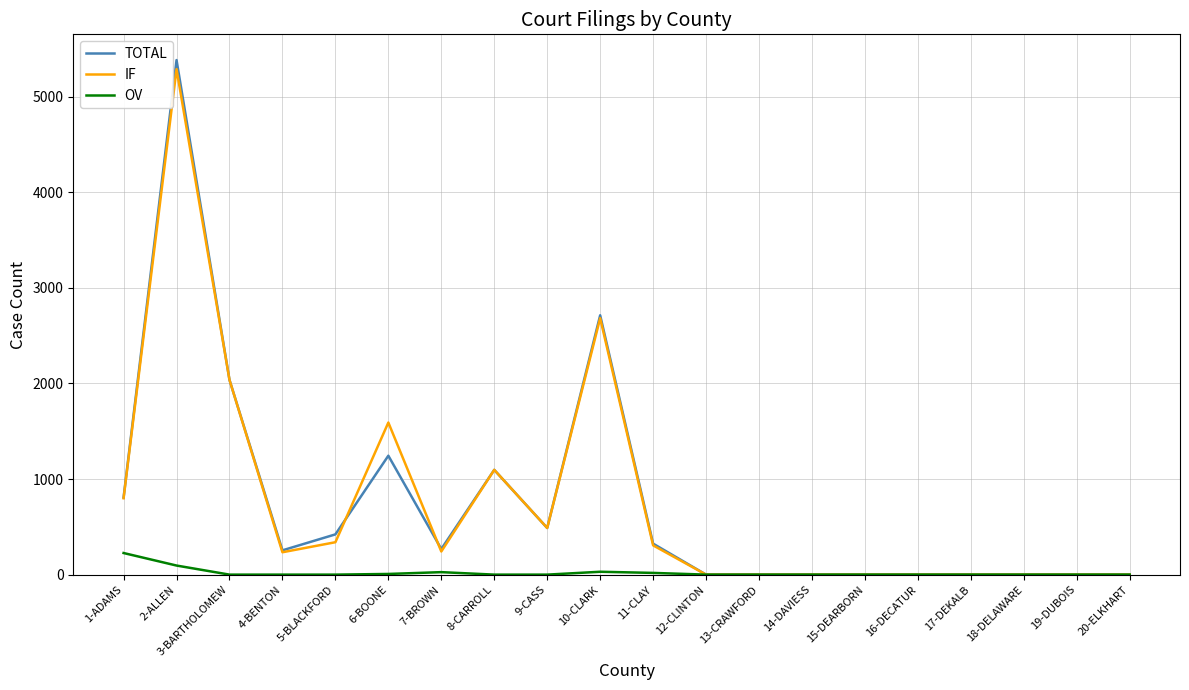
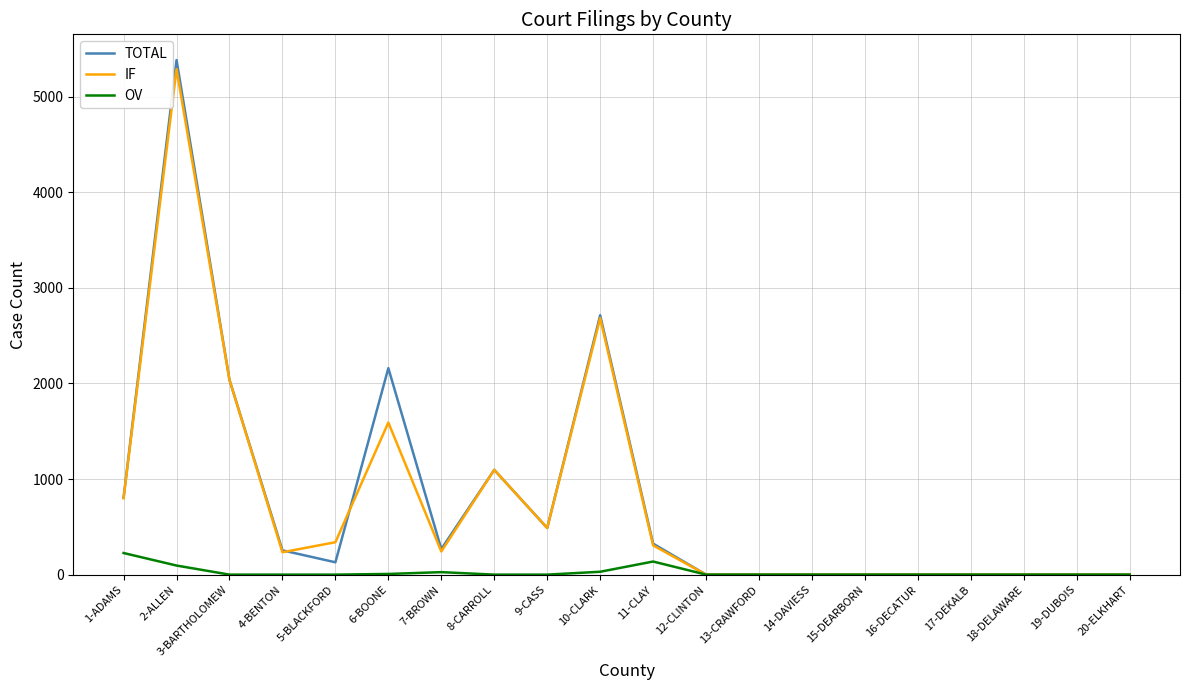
  {
    "TOTAL": {
      "2-ALLEN": 5400,
-     "5-BLACKFORD": 400,
-     "6-BOONE": 1200,
+     "5-BLACKFORD": 100,
+     "6-BOONE": 2200,
      "10-CLARK": 2700
    },
    "IF": {
      "2-ALLEN": 5300,
      "5-BLACKFORD": 300,
      "6-BOONE": 1600,
      "10-CLARK": 2700
    },
    "OV": {
      "1-ADAMS": 200,
      "2-ALLEN": 100,
      "3-BARTHOLOMEW": 0,
      "4-BENTON": 0,
      "5-BLACKFORD": 0,
      "6-BOONE": 0,
      "7-BROWN": 0,
      "8-CARROLL": 0,
      "9-CASS": 0,
      "10-CLARK": 0,
-     "11-CLAY": 0
+     "11-CLAY": 100
    }
  }
